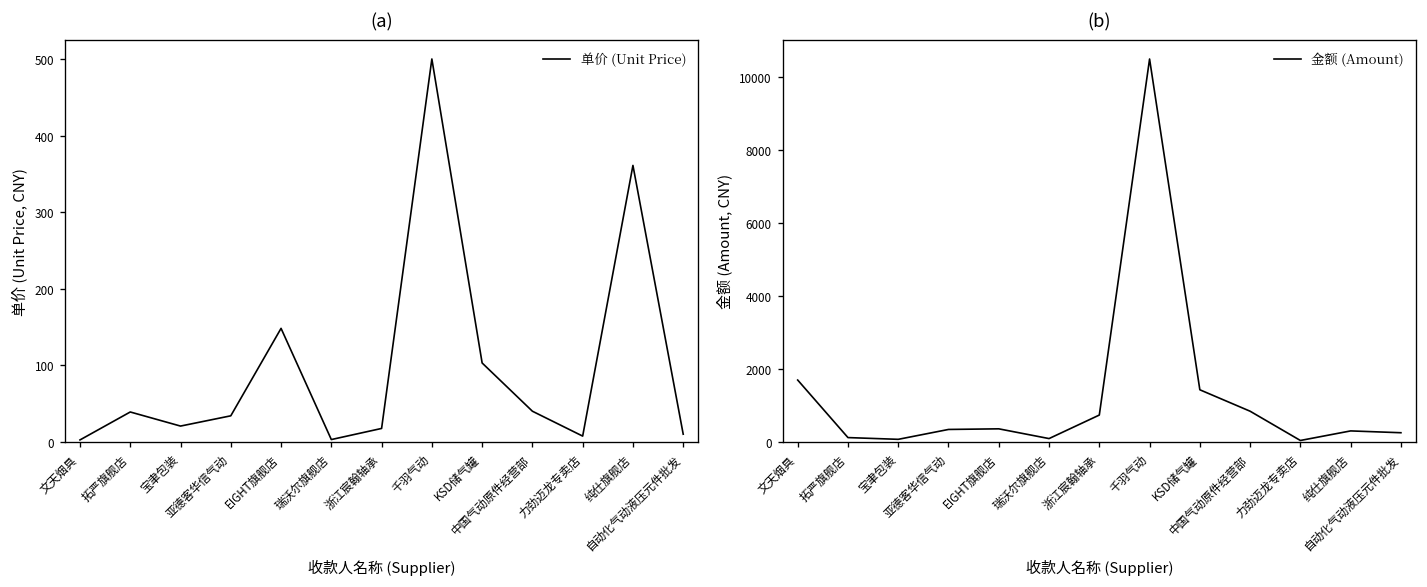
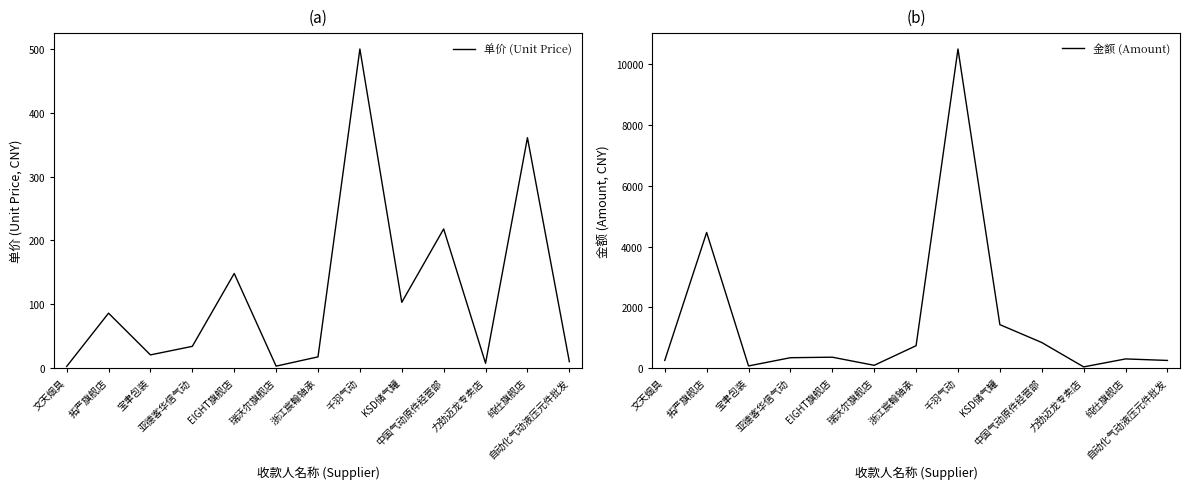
  {
    "(a)": {
      "文天烟具": 0,
-     "拓严旗舰店": 40,
+     "拓严旗舰店": 90,
      "宝聿包装": 20,
      "亚德客华信气动": 30,
      "EIGHT旗舰店": 150,
      "瑞沃尔旗舰店": 0,
      "浙江宸翰轴承": 20,
      "千羽气动": 500,
      "KSD储气罐": 100,
-     "中国气动原件经营部": 40,
+     "中国气动原件经营部": 220,
      "力劲迈龙专卖店": 10,
      "纯仕旗舰店": 360,
      "自动化气动液压元件批发": 10
    },
    "(b)": {
-     "文天烟具": 1700,
-     "拓严旗舰店": 100,
+     "文天烟具": 300,
+     "拓严旗舰店": 4500,
      "宝聿包装": 100,
      "亚德客华信气动": 300,
      "EIGHT旗舰店": 400,
      "瑞沃尔旗舰店": 100,
      "浙江宸翰轴承": 700,
      "千羽气动": 10500,
      "KSD储气罐": 1400,
      "中国气动原件经营部": 800,
      "力劲迈龙专卖店": 0,
      "纯仕旗舰店": 300,
      "自动化气动液压元件批发": 300
    }
  }
